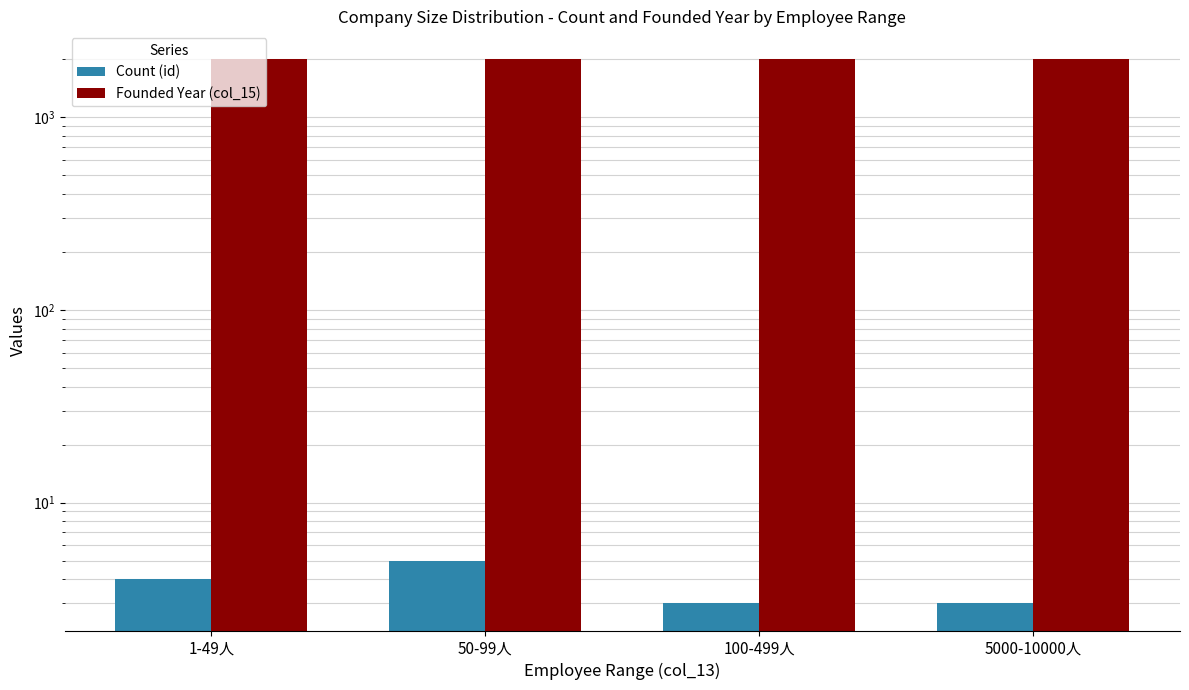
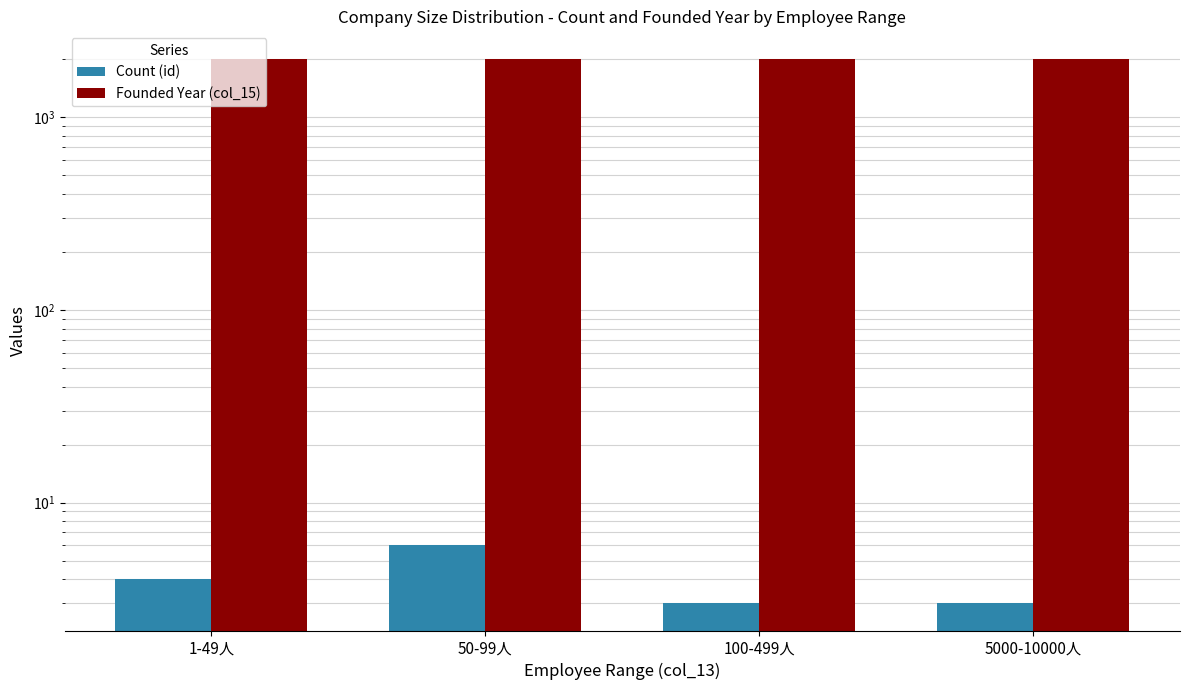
  {
    "Count (id)": {
      "1-49人": 4,
-     "50-99人": 5,
+     "50-99人": 6,
      "100-499人": 3,
      "5000-10000人": 3
    },
    "Founded Year (col_15)": {
      "50-99人": 2000,
      "100-499人": 2000,
      "5000-10000人": 2000
    }
  }
